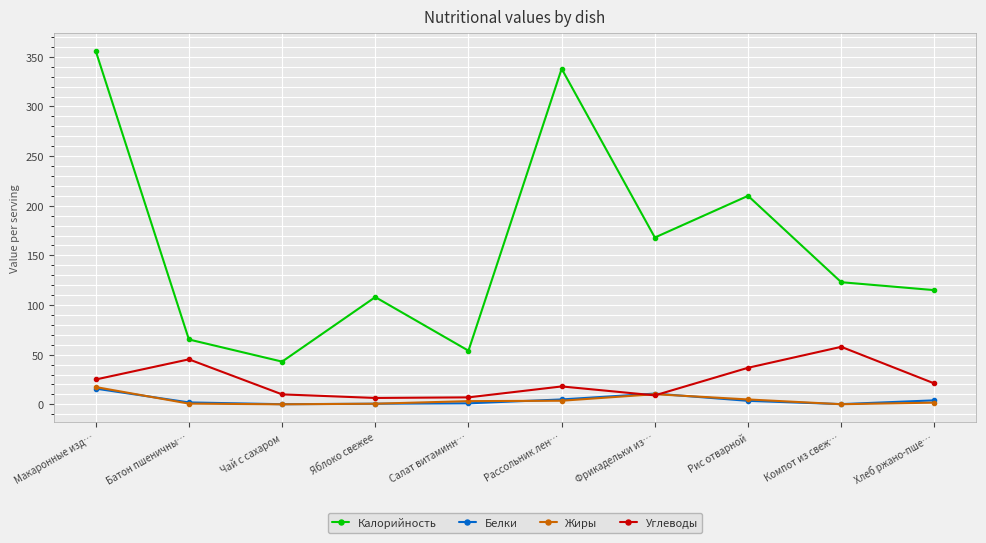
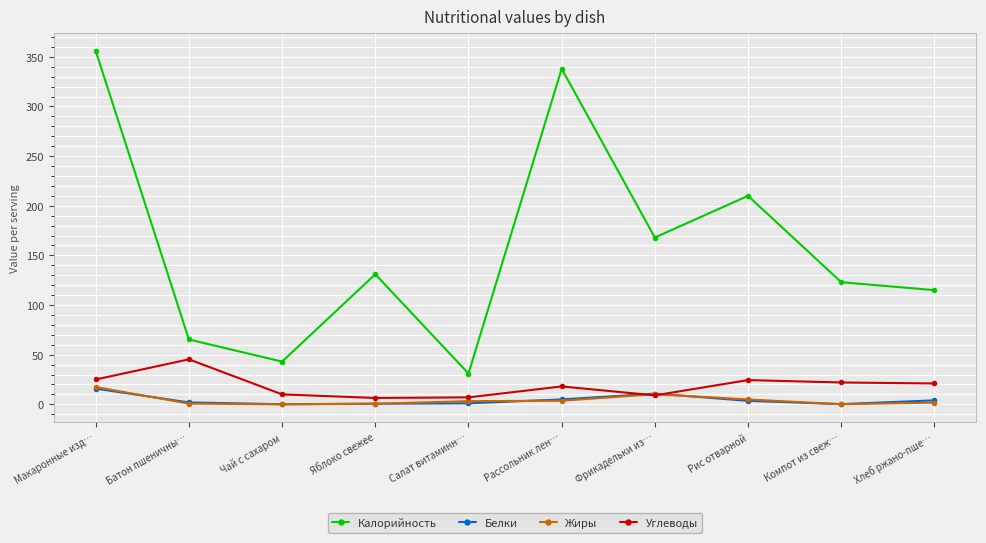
  {
    "Калорийность": {
      "Макаронные изд…": 360,
      "Батон пшеничны…": 70,
      "Чай с сахаром": 40,
-     "Яблоко свежее": 110,
-     "Салат витаминн…": 50,
+     "Яблоко свежее": 130,
+     "Салат витаминн…": 30,
      "Рассольник лен…": 340,
      "Фрикадельки из…": 170,
      "Рис отварной": 210,
      "Компот из свеж…": 120,
      "Хлеб ржано-пше…": 120
    },
    "Углеводы": {
      "Макаронные изд…": 30,
      "Батон пшеничны…": 50,
      "Чай с сахаром": 10,
      "Яблоко свежее": 10,
      "Салат витаминн…": 10,
      "Рассольник лен…": 20,
-     "Рис отварной": 40,
-     "Компот из свеж…": 60,
+     "Рис отварной": 20,
+     "Компот из свеж…": 20,
      "Хлеб ржано-пше…": 20
    }
  }
